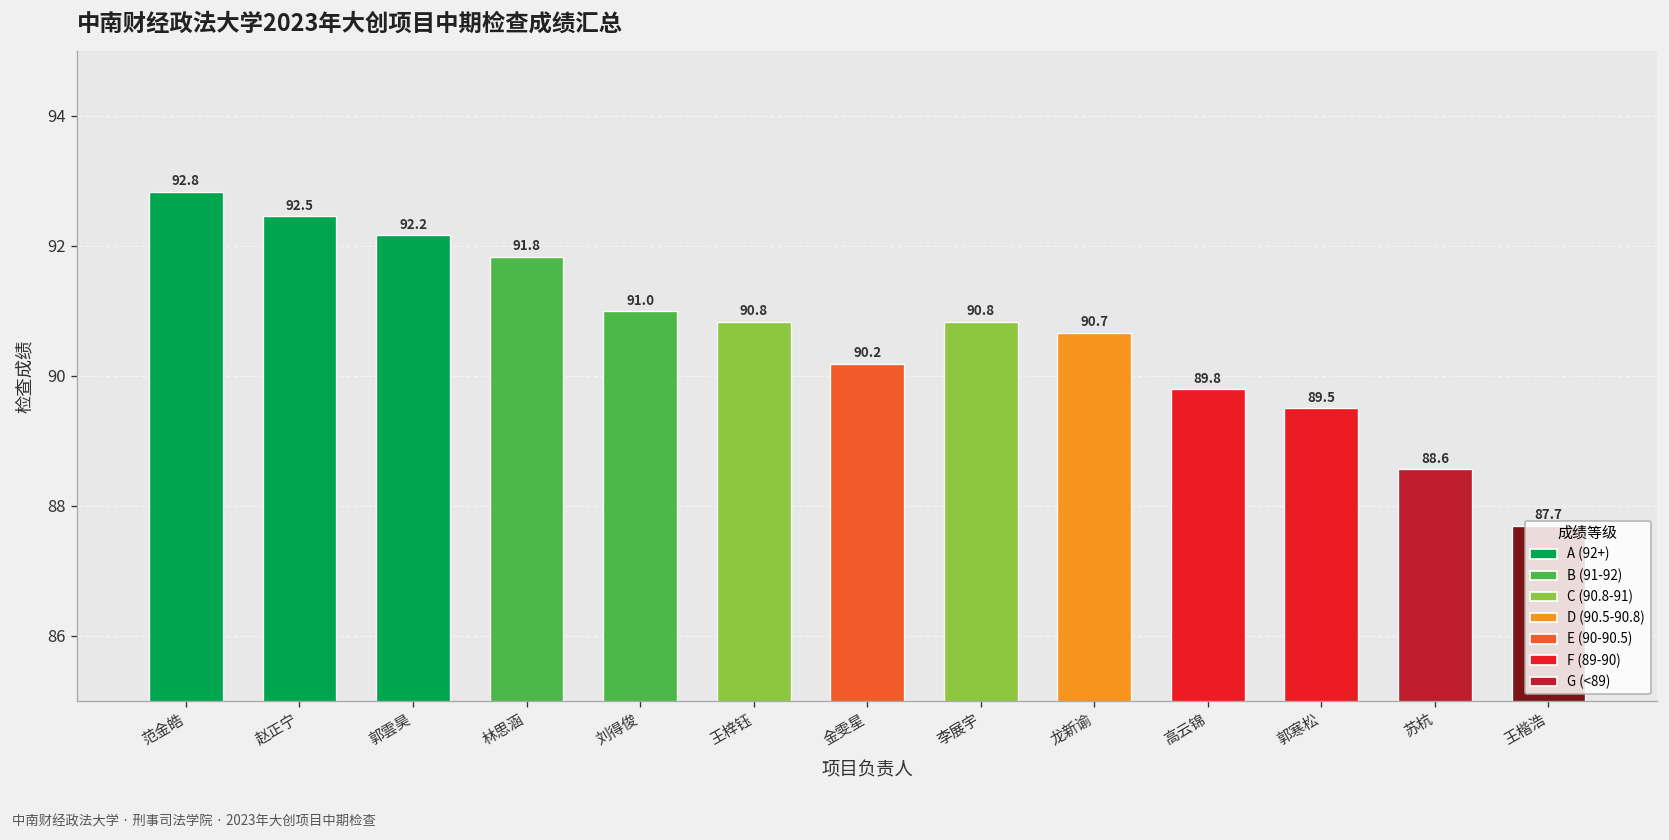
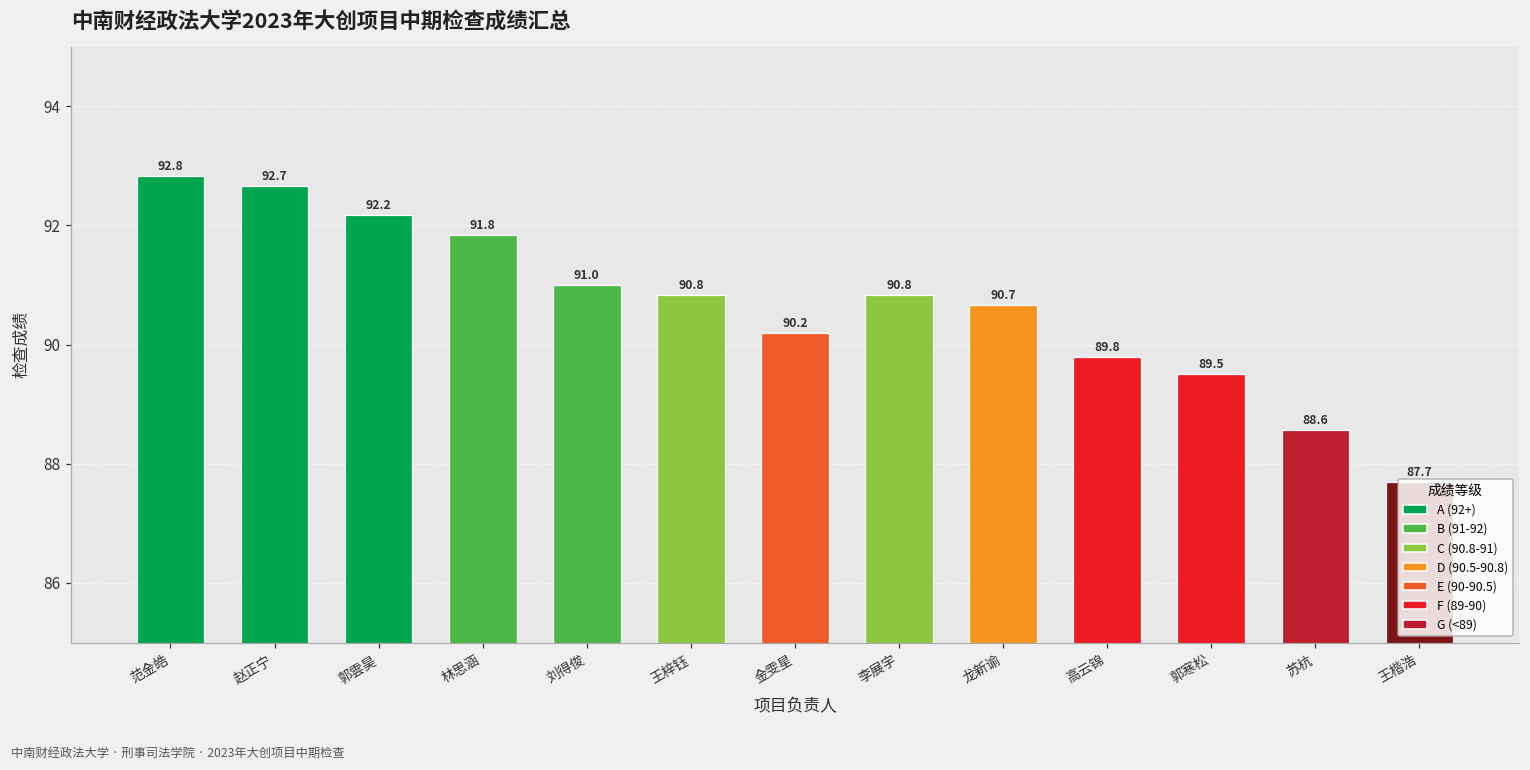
  {
    "范金皓": 92.8,
-   "赵正宁": 92.5,
+   "赵正宁": 92.7,
    "郭雲昊": 92.2,
    "林思涵": 91.8,
    "刘得俊": 91.0,
    "王梓钰": 90.8,
    "金雯星": 90.2,
    "李展宇": 90.8,
    "龙新谕": 90.7,
    "高云锦": 89.8,
    "郭寒松": 89.5,
    "苏杭": 88.6,
    "王楷浩": 87.7
  }
